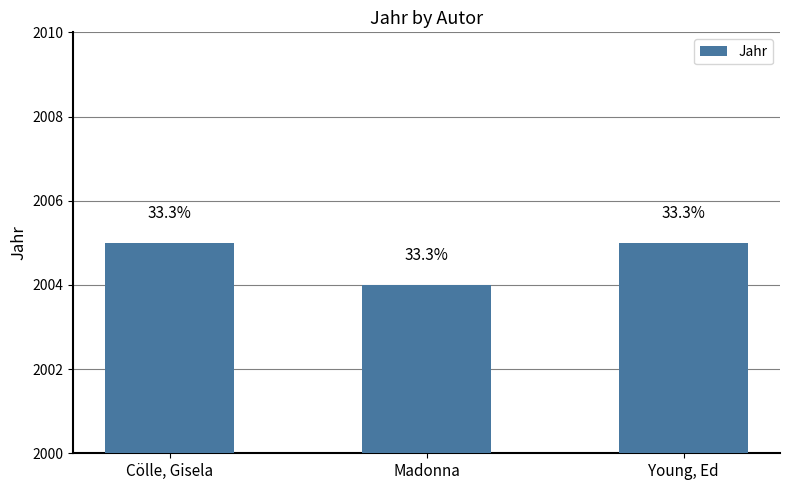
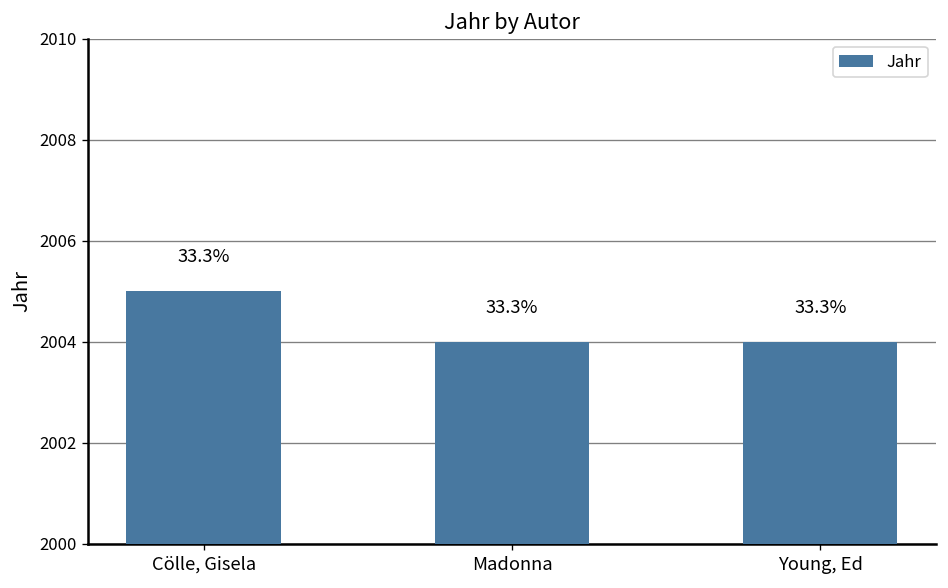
  {
-   "Young, Ed": 2005
+   "Young, Ed": 2004
  }
